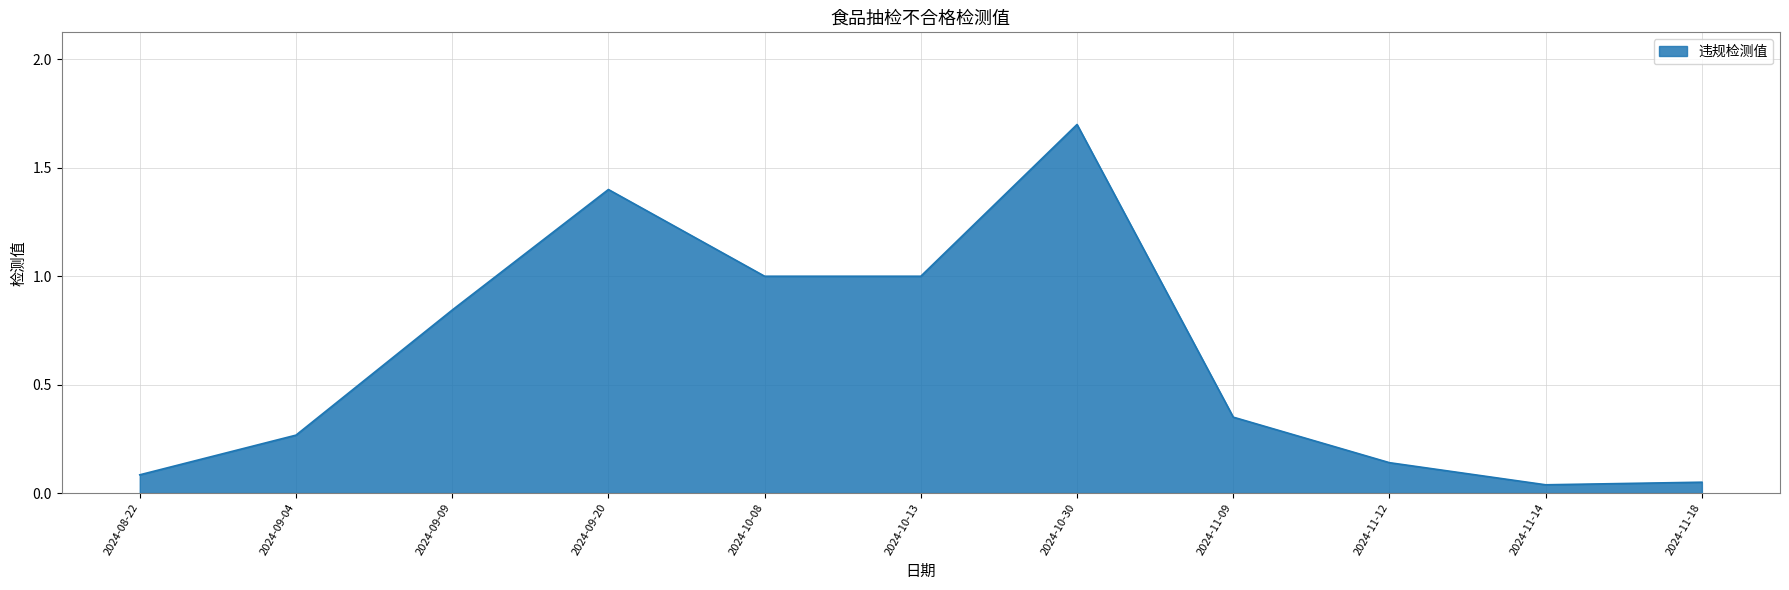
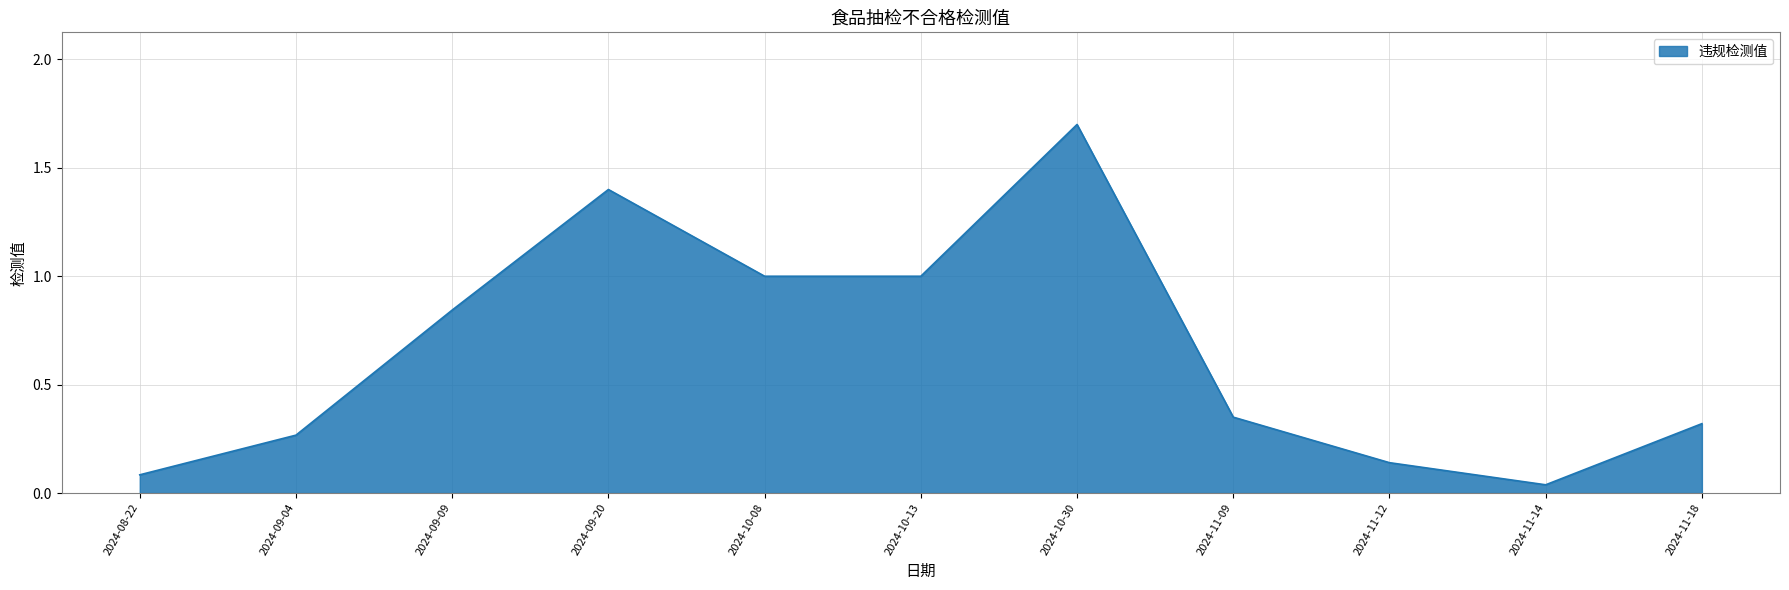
  {
    "2024-08-22": 0.08,
    "2024-09-04": 0.27,
    "2024-09-09": 0.84,
    "2024-09-20": 1.40,
    "2024-10-08": 1.00,
    "2024-10-13": 1.00,
    "2024-10-30": 1.70,
    "2024-11-09": 0.35,
    "2024-11-12": 0.14,
    "2024-11-14": 0.04,
-   "2024-11-18": 0.05
+   "2024-11-18": 0.32
  }
